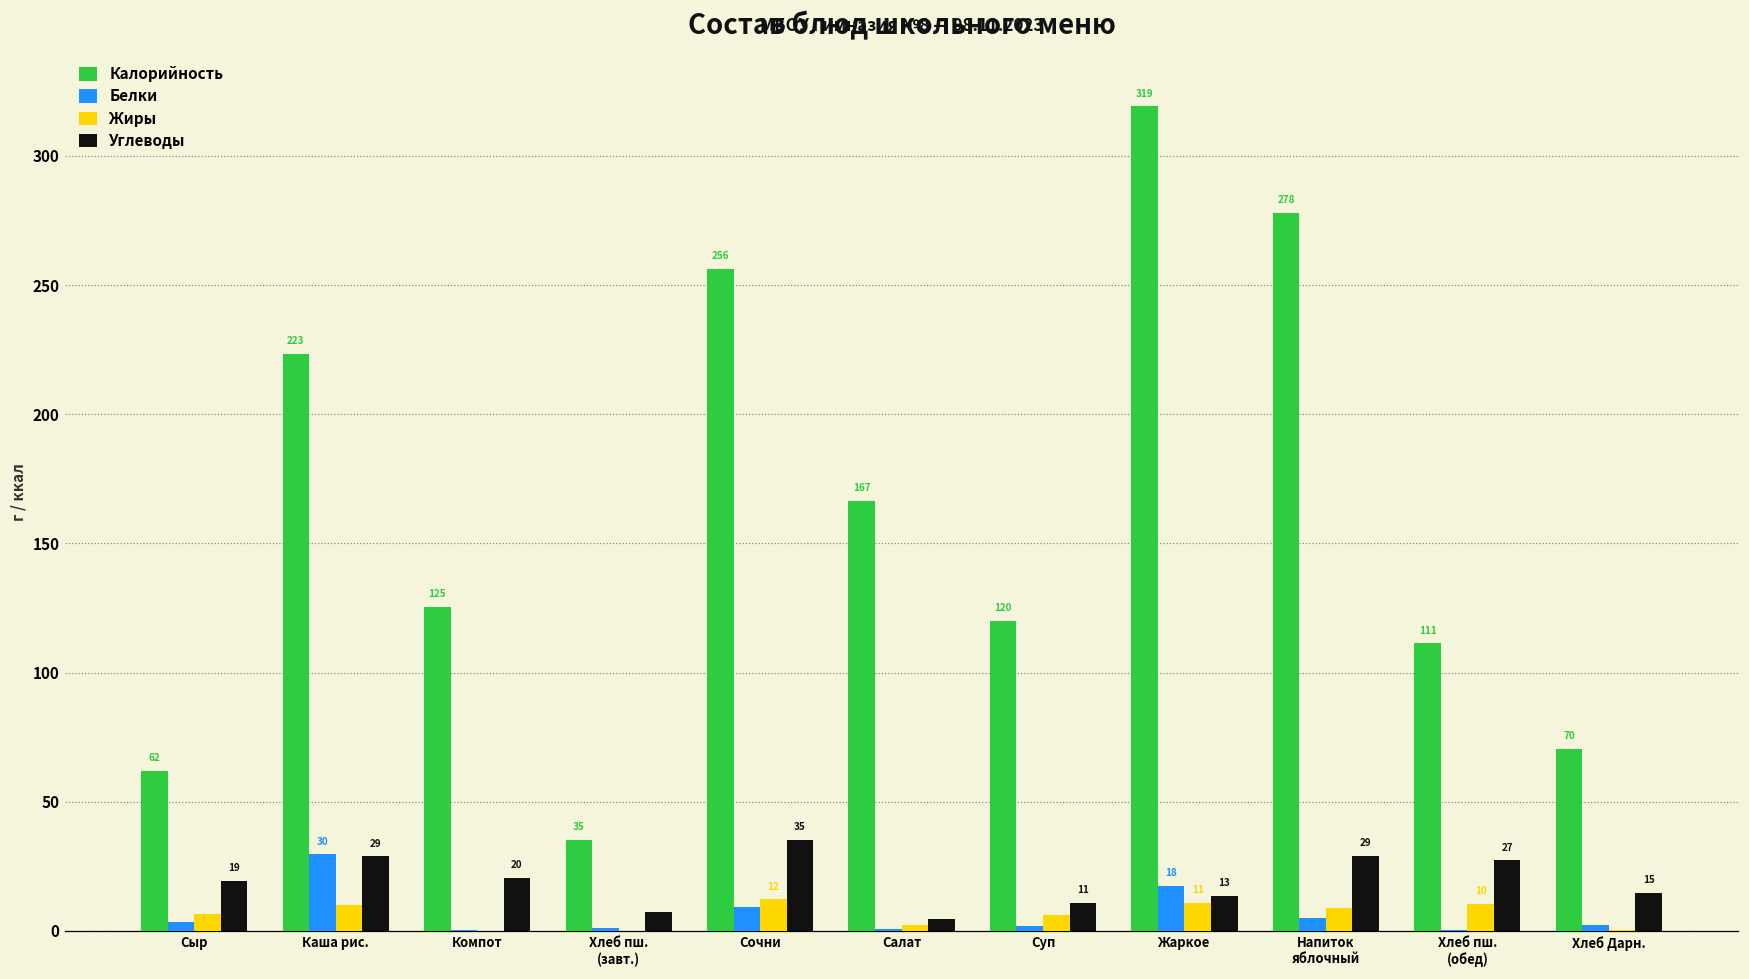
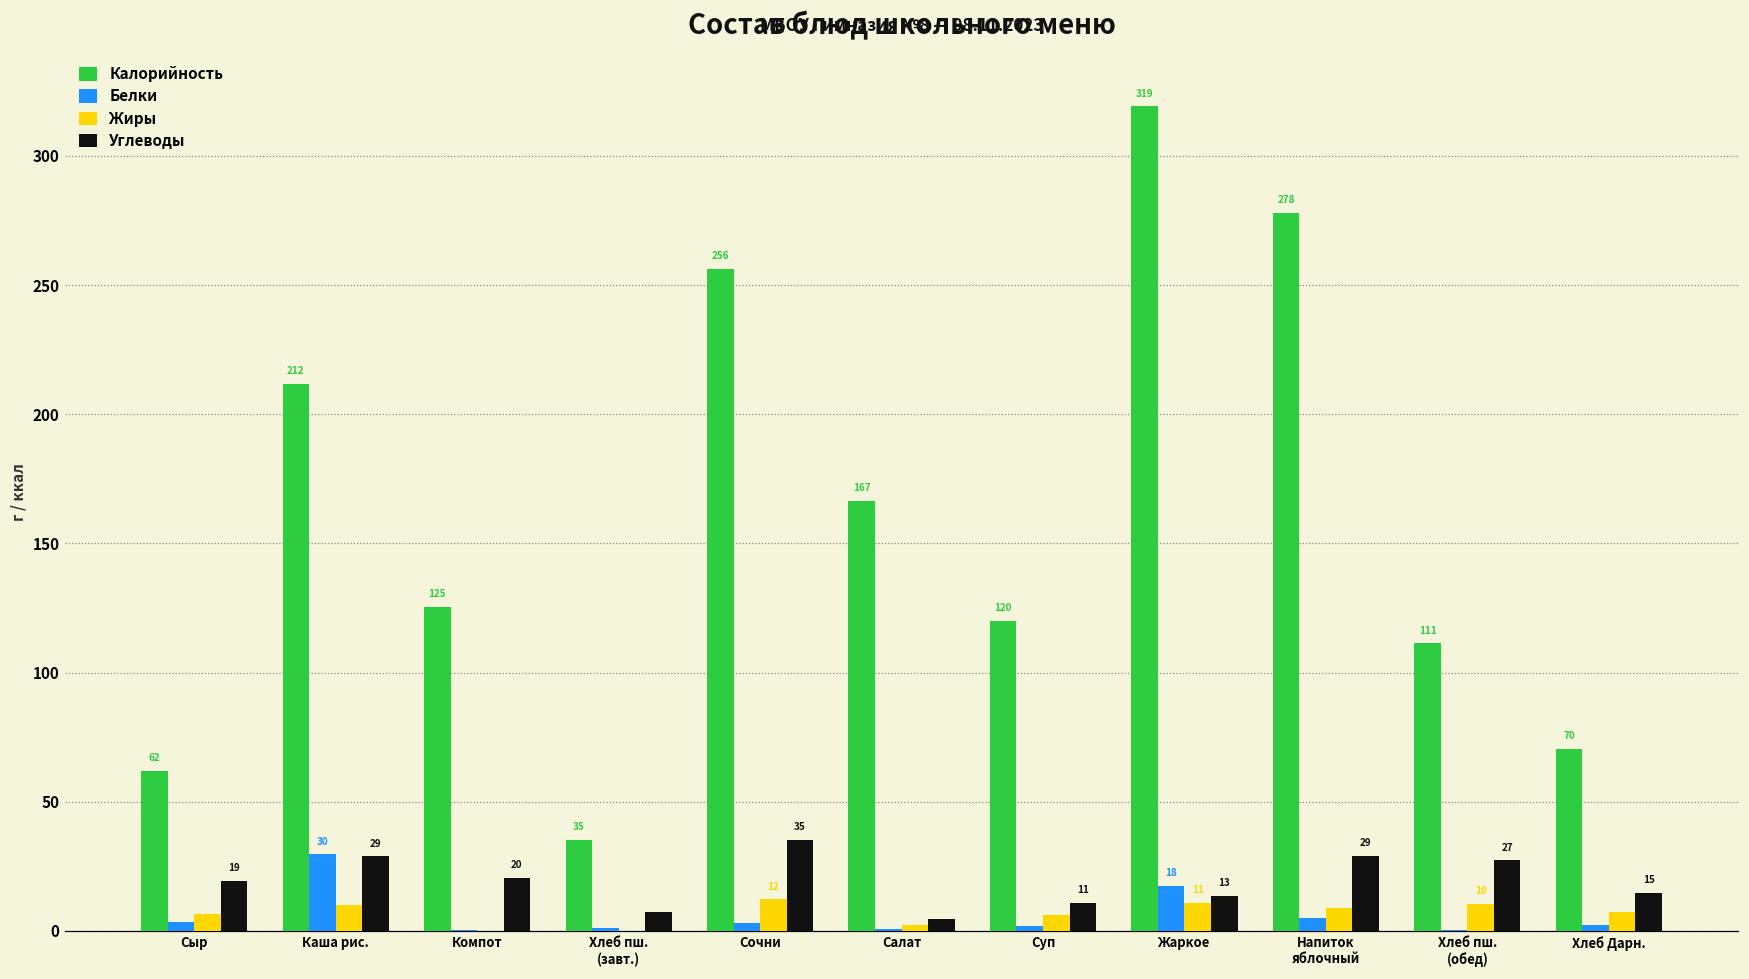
  {
    "Калорийность": {
      "Сыр": 62,
-     "Каша рис.": 223,
+     "Каша рис.": 212,
      "Компот": 125,
      "Хлеб пш. (завт.)": 35,
      "Сочни": 256,
      "Салат": 167,
      "Суп": 120,
      "Жаркое": 319,
      "Напиток яблочный": 278,
      "Хлеб пш. (обед)": 111,
      "Хлеб Дарн.": 70
    },
    "Белки": {
      "Сыр": 3,
      "Хлеб пш. (завт.)": 1,
-     "Сочни": 9,
+     "Сочни": 3,
      "Суп": 2,
      "Напиток яблочный": 5,
      "Хлеб Дарн.": 2
    },
    "Жиры": {
      "Сыр": 7,
      "Каша рис.": 10,
      "Салат": 2,
      "Суп": 6,
      "Напиток яблочный": 9,
-     "Хлеб Дарн.": 0
+     "Хлеб Дарн.": 7
    },
    "Углеводы": {
      "Сыр": 19,
      "Каша рис.": 29,
      "Компот": 20,
      "Сочни": 35,
      "Суп": 11,
      "Жаркое": 13,
      "Напиток яблочный": 29,
      "Хлеб пш. (обед)": 27,
      "Хлеб Дарн.": 15
    }
  }
